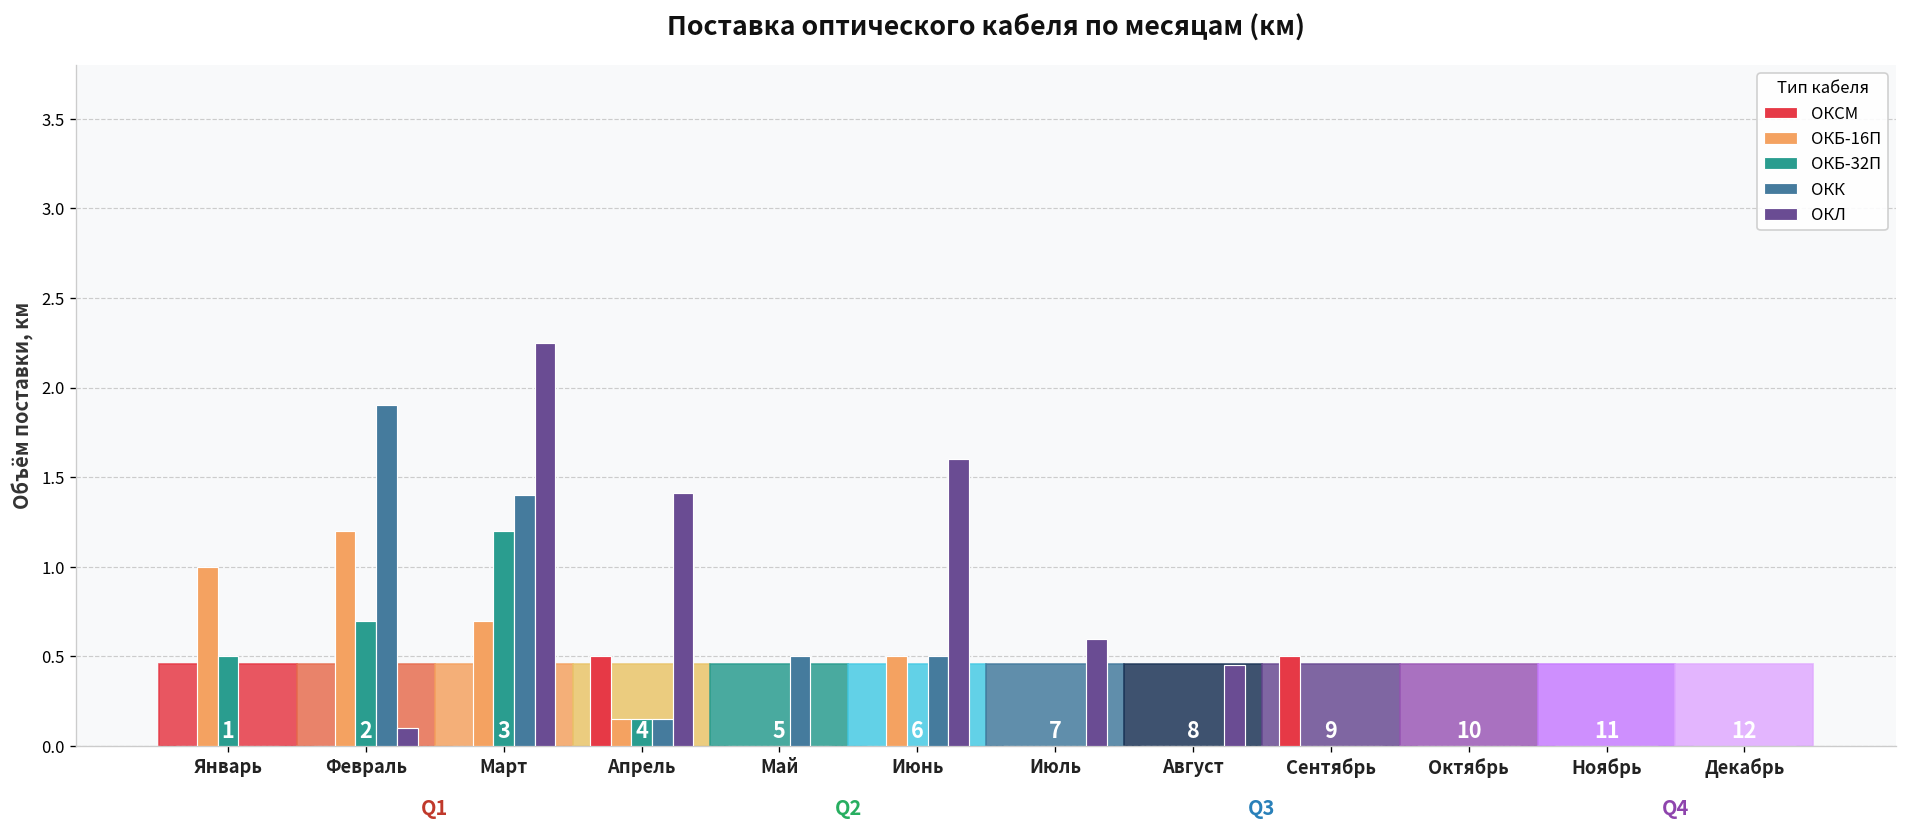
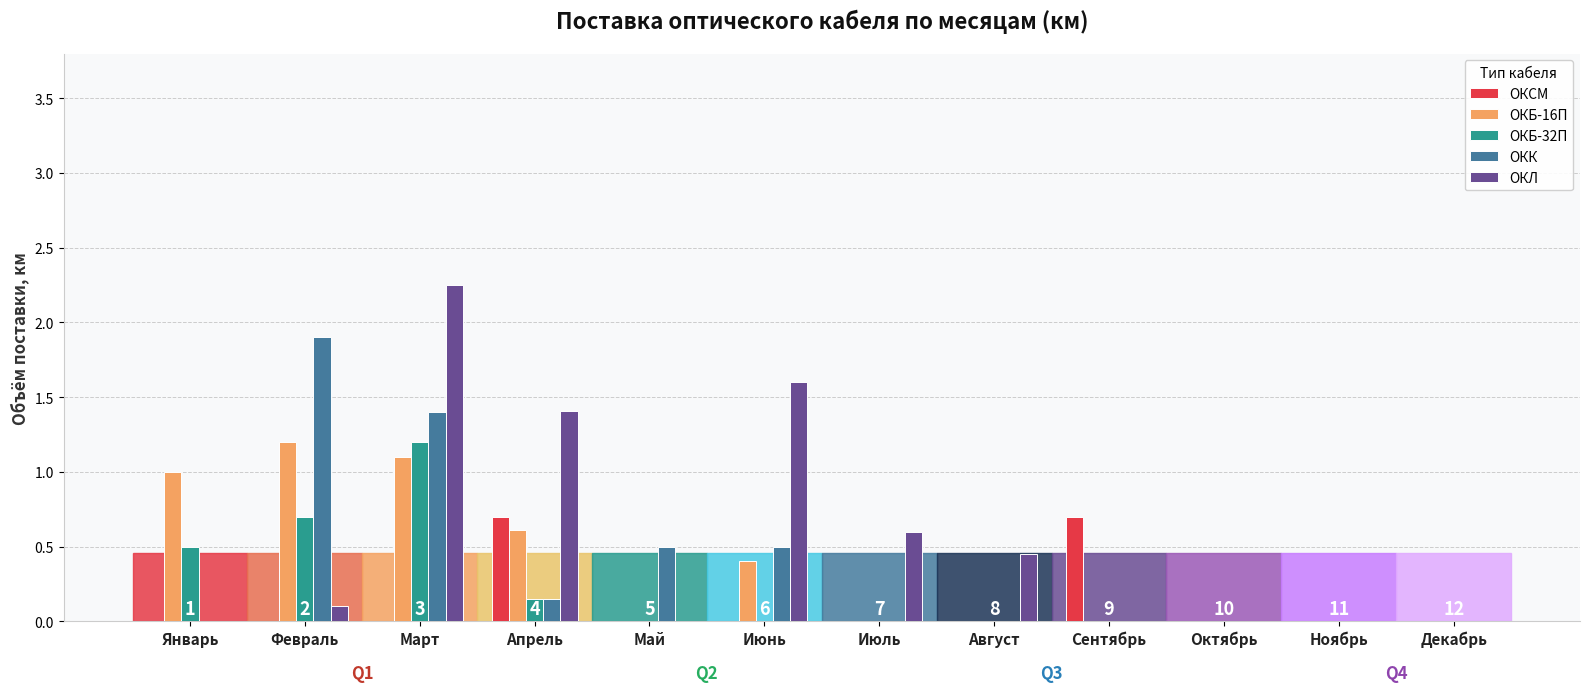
  {
    "ОКСМ": {
      "Январь": 0.0,
      "Февраль": 0.0,
      "Март": 0.0,
-     "Апрель": 0.5,
+     "Апрель": 0.7,
      "Май": 0.0,
      "Июнь": 0.0,
      "Июль": 0.0,
      "Август": 0.0,
-     "Сентябрь": 0.5,
+     "Сентябрь": 0.7,
      "Октябрь": 0.0,
      "Ноябрь": 0.0,
      "Декабрь": 0.0
    },
    "ОКБ-16П": {
      "Январь": 1.00,
      "Февраль": 1.20,
-     "Март": 0.7,
-     "Апрель": 0.15,
+     "Март": 1.1,
+     "Апрель": 0.61,
      "Май": 0.00,
-     "Июнь": 0.5,
+     "Июнь": 0.4,
      "Июль": 0.00,
      "Август": 0.00,
      "Сентябрь": 0.00,
      "Октябрь": 0.00,
      "Ноябрь": 0.00,
      "Декабрь": 0.00
    },
    "ОКЛ": {
      "Январь": 0.00,
      "Февраль": 0.10,
      "Март": 2.25,
      "Апрель": 1.41,
      "Май": 0.00,
      "Июнь": 1.60,
      "Июль": 0.60,
      "Август": 0.45,
      "Сентябрь": 0.00,
      "Октябрь": 0.00,
      "Ноябрь": 0.00,
      "Декабрь": 0.00
    }
  }
